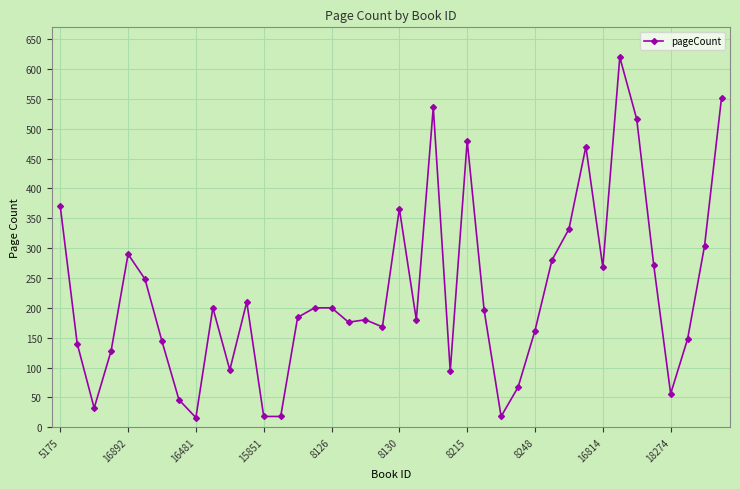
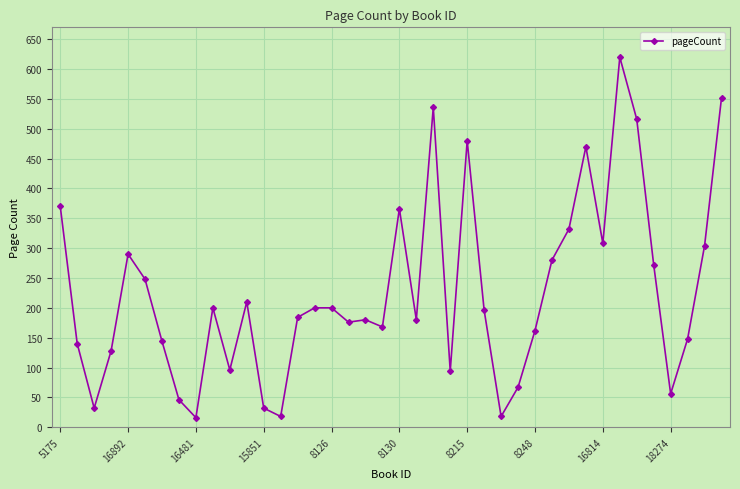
  {
    "5175": 370,
    "16892": 290,
    "16481": 20,
-   "15851": 20,
+   "15851": 30,
    "8126": 200,
    "8130": 370,
    "8215": 480,
    "8248": 160,
-   "16814": 270,
+   "16814": 310,
    "18274": 60
  }
